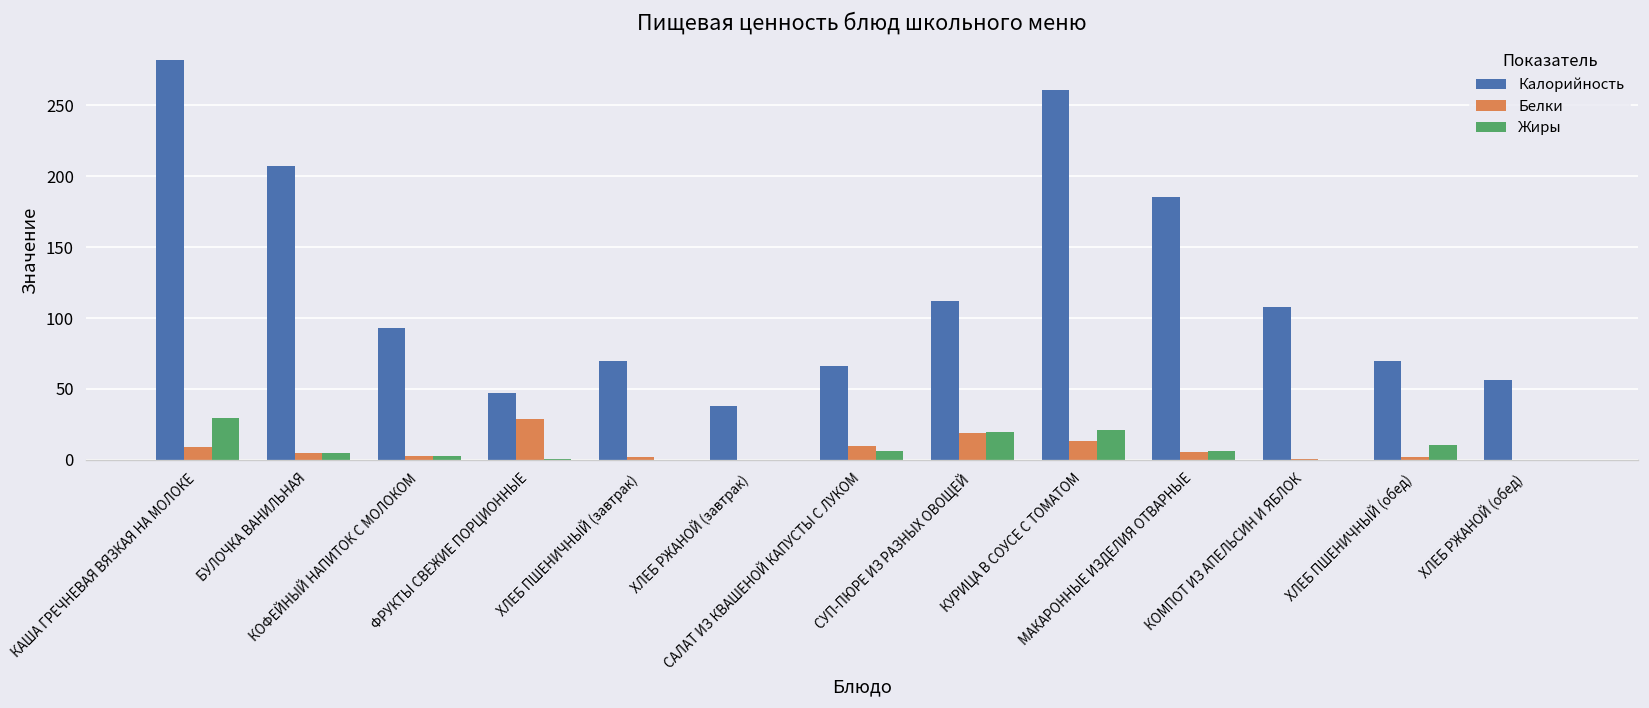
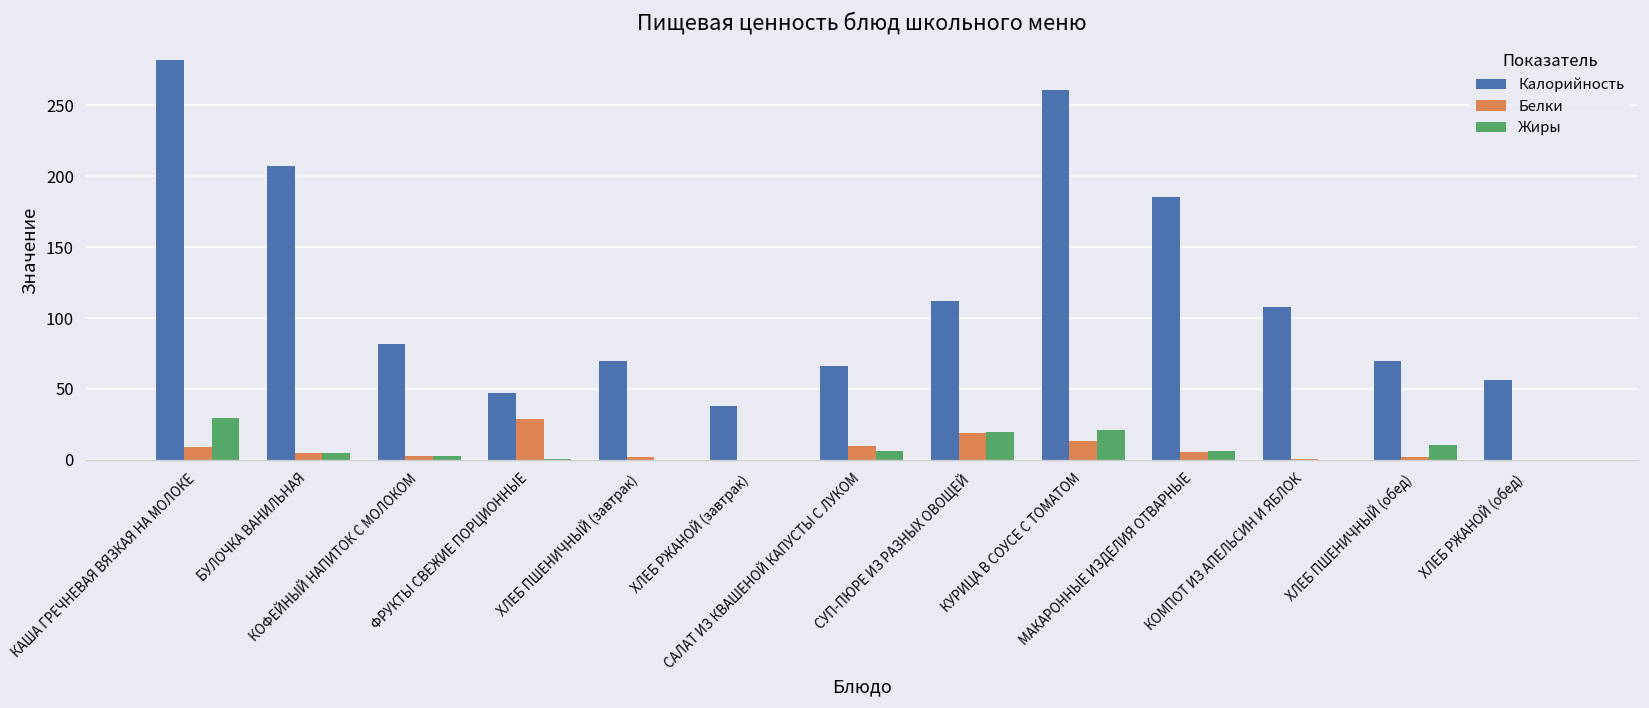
  {
    "Калорийность": {
      "КАША ГРЕЧНЕВАЯ ВЯЗКАЯ НА МОЛОКЕ": 282,
      "БУЛОЧКА ВАНИЛЬНАЯ": 207,
-     "КОФЕЙНЫЙ НАПИТОК С МОЛОКОМ": 93,
+     "КОФЕЙНЫЙ НАПИТОК С МОЛОКОМ": 82,
      "ФРУКТЫ СВЕЖИЕ ПОРЦИОННЫЕ": 47,
      "ХЛЕБ ПШЕНИЧНЫЙ (завтрак)": 70,
      "ХЛЕБ РЖАНОЙ (завтрак)": 38,
      "САЛАТ ИЗ КВАШЕНОЙ КАПУСТЫ С ЛУКОМ": 66,
      "СУП-ПЮРЕ ИЗ РАЗНЫХ ОВОЩЕЙ": 112,
      "КУРИЦА В СОУСЕ С ТОМАТОМ": 261,
      "МАКАРОННЫЕ ИЗДЕЛИЯ ОТВАРНЫЕ": 185,
      "КОМПОТ ИЗ АПЕЛЬСИН И ЯБЛОК": 108,
      "ХЛЕБ ПШЕНИЧНЫЙ (обед)": 70,
      "ХЛЕБ РЖАНОЙ (обед)": 56
    },
    "Белки": {
      "КАША ГРЕЧНЕВАЯ ВЯЗКАЯ НА МОЛОКЕ": 9,
      "БУЛОЧКА ВАНИЛЬНАЯ": 5,
      "КОФЕЙНЫЙ НАПИТОК С МОЛОКОМ": 3,
      "ФРУКТЫ СВЕЖИЕ ПОРЦИОННЫЕ": 29,
      "ХЛЕБ ПШЕНИЧНЫЙ (завтрак)": 2,
      "САЛАТ ИЗ КВАШЕНОЙ КАПУСТЫ С ЛУКОМ": 10,
      "СУП-ПЮРЕ ИЗ РАЗНЫХ ОВОЩЕЙ": 19,
      "КУРИЦА В СОУСЕ С ТОМАТОМ": 14,
      "МАКАРОННЫЕ ИЗДЕЛИЯ ОТВАРНЫЕ": 6,
      "ХЛЕБ ПШЕНИЧНЫЙ (обед)": 2
    },
    "Жиры": {
      "КАША ГРЕЧНЕВАЯ ВЯЗКАЯ НА МОЛОКЕ": 29,
      "БУЛОЧКА ВАНИЛЬНАЯ": 5,
      "КОФЕЙНЫЙ НАПИТОК С МОЛОКОМ": 3,
      "САЛАТ ИЗ КВАШЕНОЙ КАПУСТЫ С ЛУКОМ": 6,
      "СУП-ПЮРЕ ИЗ РАЗНЫХ ОВОЩЕЙ": 19,
      "КУРИЦА В СОУСЕ С ТОМАТОМ": 21,
      "МАКАРОННЫЕ ИЗДЕЛИЯ ОТВАРНЫЕ": 6,
      "ХЛЕБ ПШЕНИЧНЫЙ (обед)": 10
    }
  }
